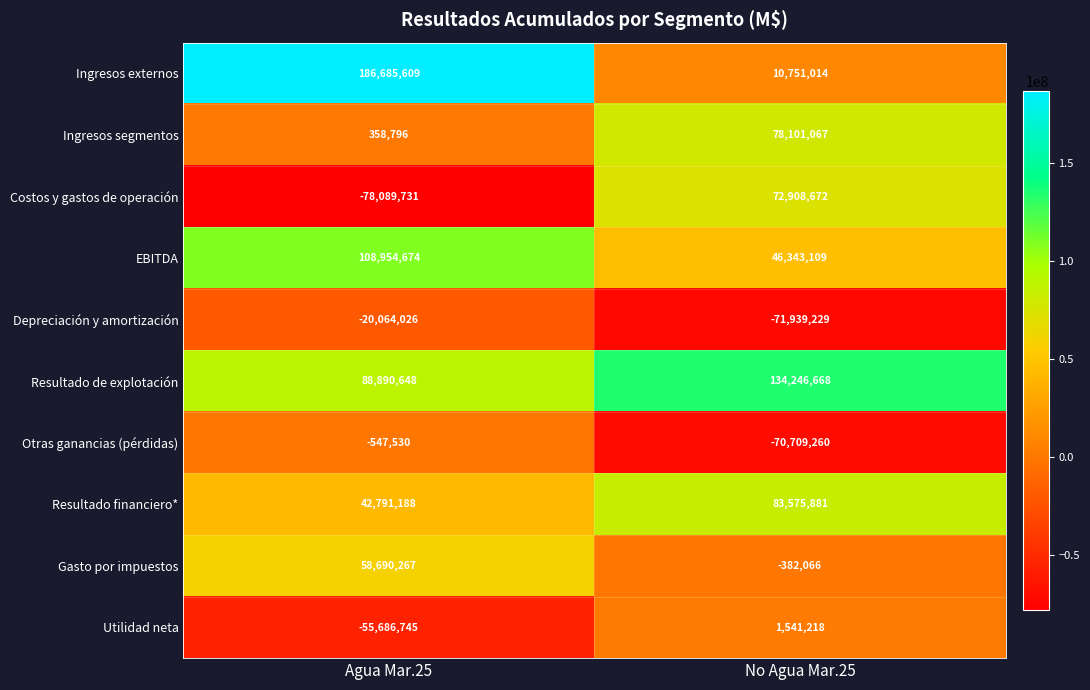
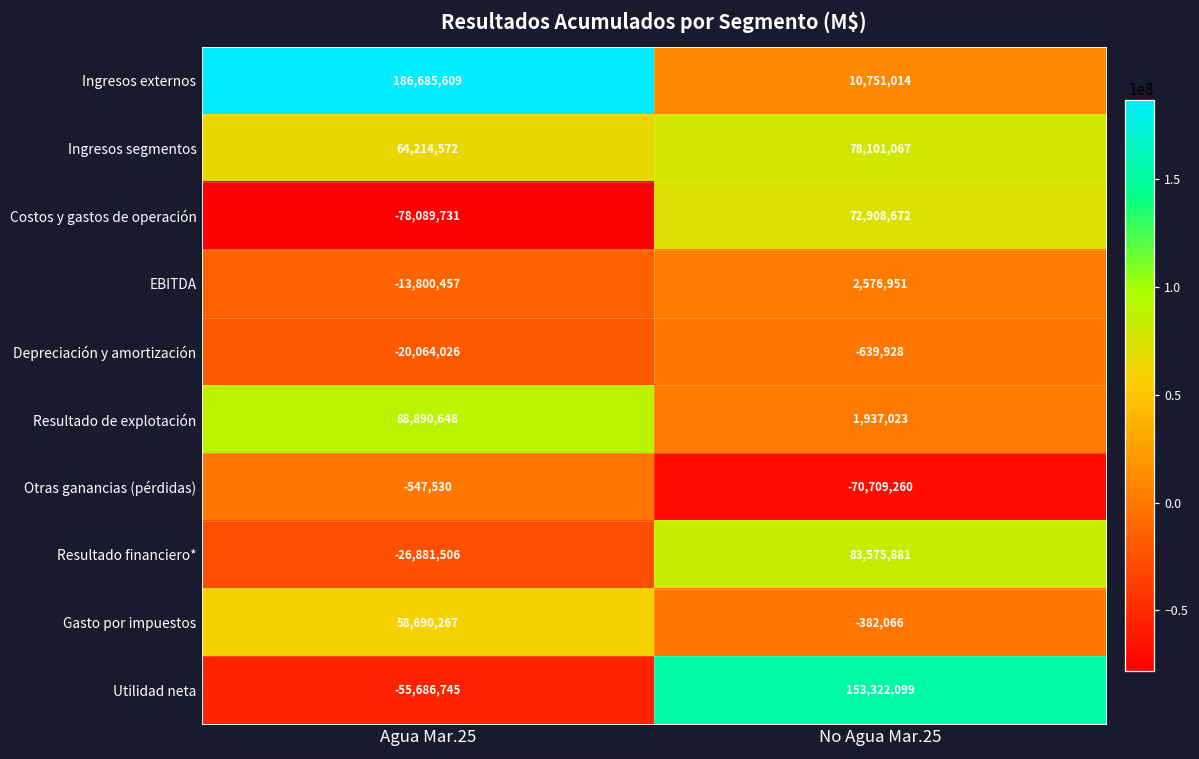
  {
    "Ingresos externos": {
      "Agua Mar.25": "186,685,609",
      "No Agua Mar.25": "10,751,014"
    },
    "Ingresos segmentos": {
-     "Agua Mar.25": "358,796",
+     "Agua Mar.25": "64,214,572",
      "No Agua Mar.25": "78,101,067"
    },
    "Costos y gastos de operación": {
      "Agua Mar.25": "-78,089,731",
      "No Agua Mar.25": "72,908,672"
    },
    "EBITDA": {
-     "Agua Mar.25": "108,954,674",
-     "No Agua Mar.25": "46,343,109"
+     "Agua Mar.25": "-13,800,457",
+     "No Agua Mar.25": "2,576,951"
    },
    "Depreciación y amortización": {
      "Agua Mar.25": "-20,064,026",
-     "No Agua Mar.25": "-71,939,229"
+     "No Agua Mar.25": "-639,928"
    },
    "Resultado de explotación": {
      "Agua Mar.25": "88,890,648",
-     "No Agua Mar.25": "134,246,668"
+     "No Agua Mar.25": "1,937,023"
    },
    "Otras ganancias (pérdidas)": {
      "Agua Mar.25": "-547,530",
      "No Agua Mar.25": "-70,709,260"
    },
    "Resultado financiero*": {
-     "Agua Mar.25": "42,791,188",
+     "Agua Mar.25": "-26,881,506",
      "No Agua Mar.25": "83,575,881"
    },
    "Gasto por impuestos": {
      "Agua Mar.25": "58,690,267",
      "No Agua Mar.25": "-382,066"
    },
    "Utilidad neta": {
      "Agua Mar.25": "-55,686,745",
-     "No Agua Mar.25": "1,541,218"
+     "No Agua Mar.25": "153,322,099"
    }
  }
